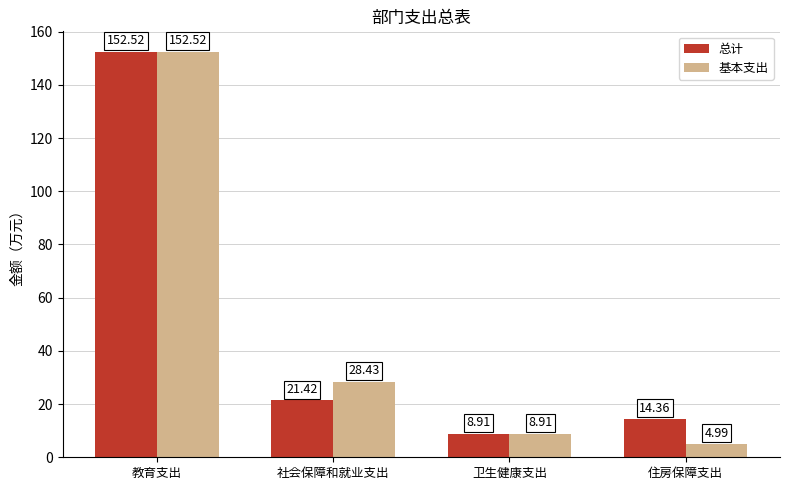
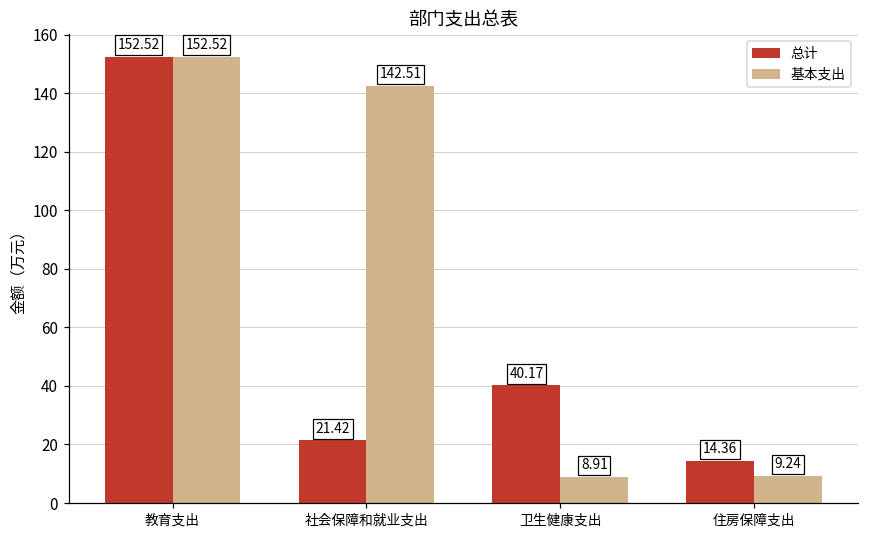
  {
    "总计": {
-     "卫生健康支出": 8.91
+     "卫生健康支出": 40.17
    },
    "基本支出": {
-     "社会保障和就业支出": 28.43,
-     "住房保障支出": 4.99
+     "社会保障和就业支出": 142.51,
+     "住房保障支出": 9.24
    }
  }
